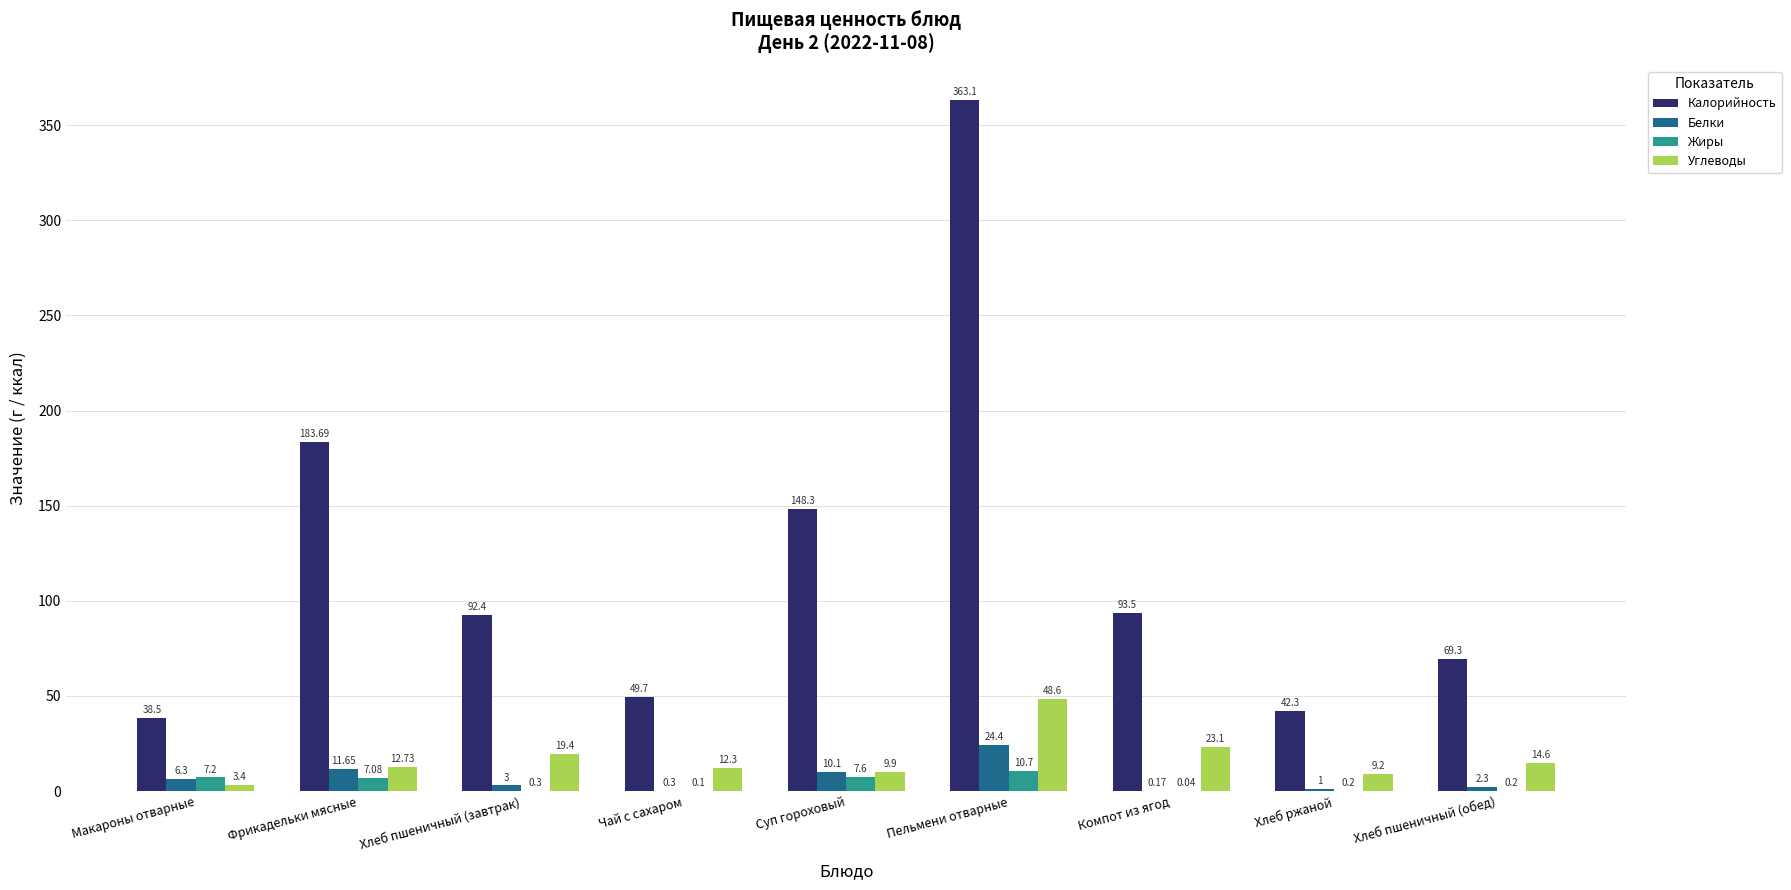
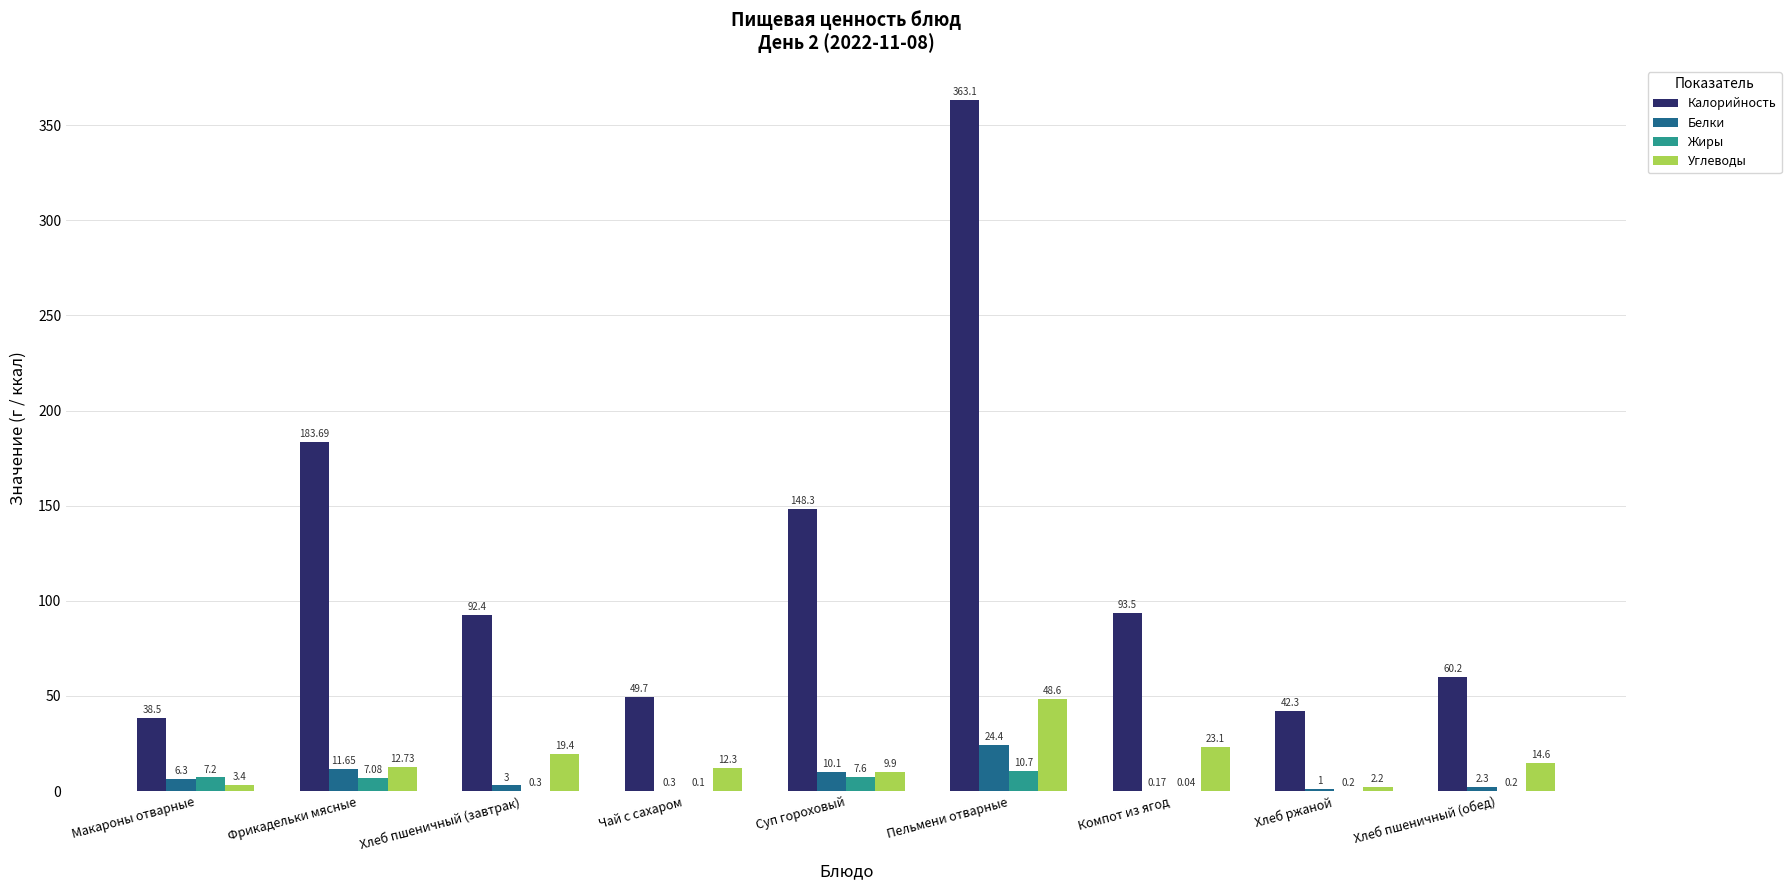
  {
    "Калорийность": {
      "Макароны отварные": 38.5,
      "Фрикадельки мясные": 183.69,
      "Хлеб пшеничный (завтрак)": 92.4,
      "Чай с сахаром": 49.7,
      "Суп гороховый": 148.3,
      "Пельмени отварные": 363.1,
      "Компот из ягод": 93.5,
      "Хлеб ржаной": 42.3,
-     "Хлеб пшеничный (обед)": 69.3
+     "Хлеб пшеничный (обед)": 60.2
    },
    "Углеводы": {
      "Макароны отварные": 3.4,
      "Фрикадельки мясные": 12.73,
      "Хлеб пшеничный (завтрак)": 19.4,
      "Чай с сахаром": 12.3,
      "Суп гороховый": 9.9,
      "Пельмени отварные": 48.6,
      "Компот из ягод": 23.1,
-     "Хлеб ржаной": 9.2,
+     "Хлеб ржаной": 2.2,
      "Хлеб пшеничный (обед)": 14.6
    }
  }
